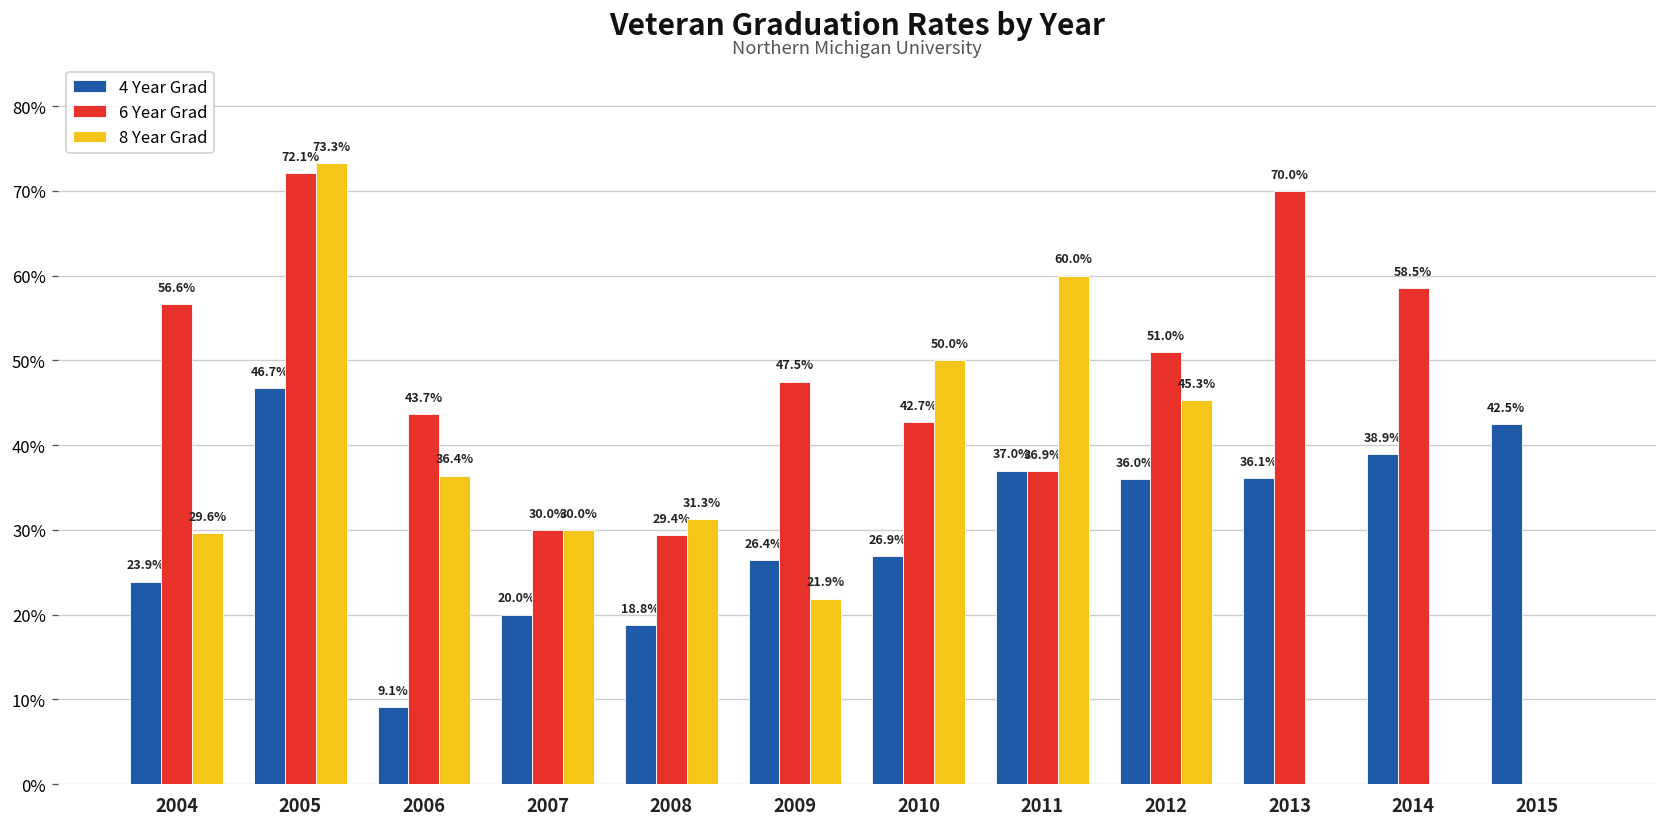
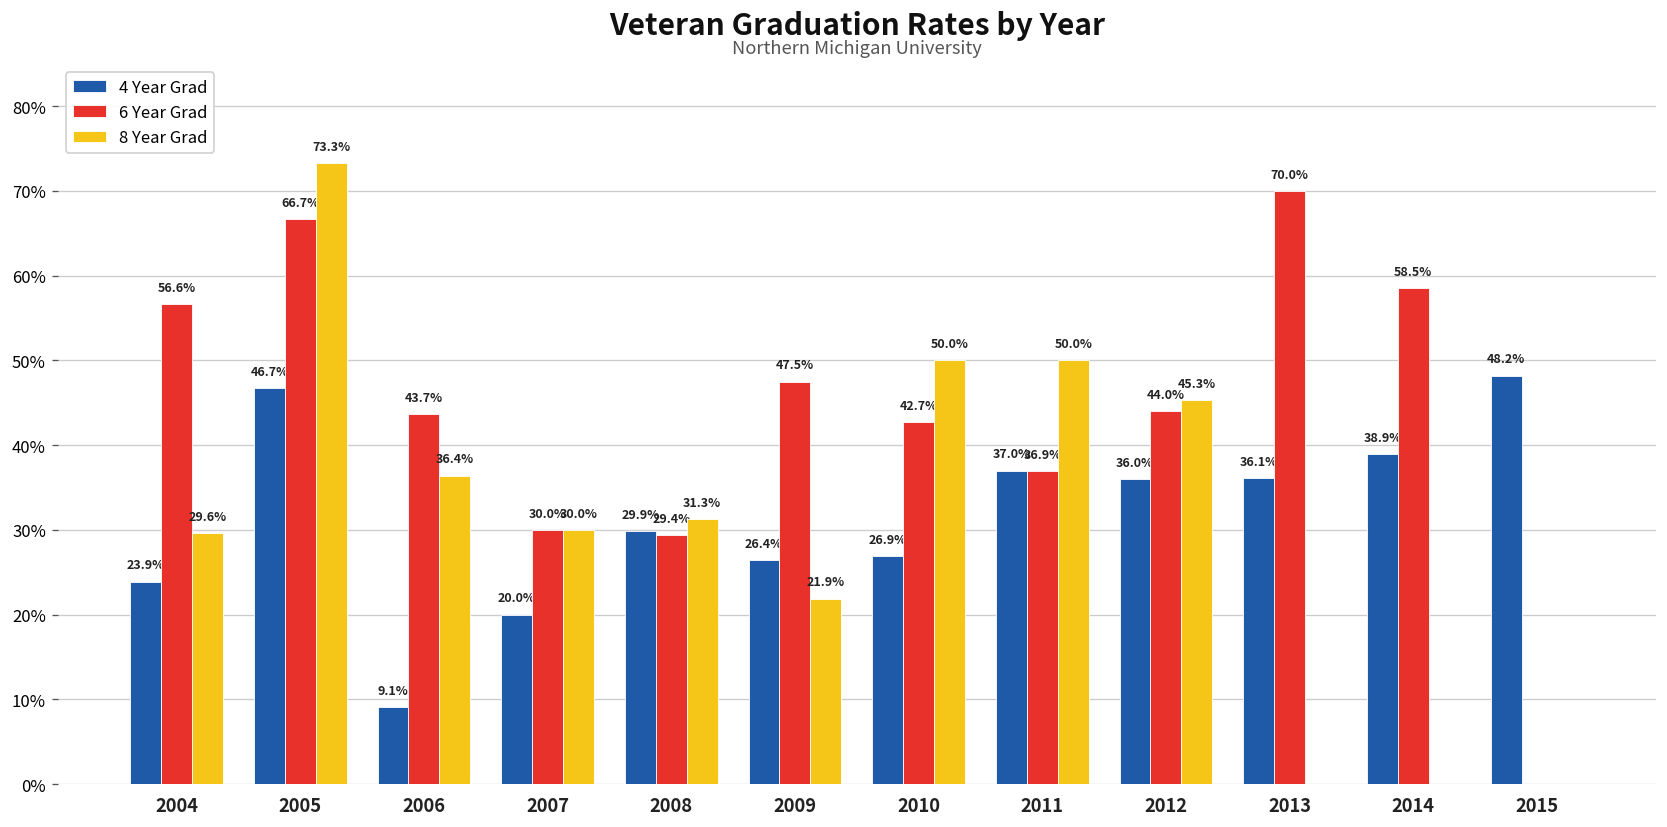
  {
    "4 Year Grad": {
      "2004": "23.9%",
      "2005": "46.7%",
      "2006": "9.1%",
      "2007": "20.0%",
-     "2008": "18.8%",
+     "2008": "29.9%",
      "2009": "26.4%",
      "2010": "26.9%",
      "2012": "36.0%",
      "2013": "36.1%",
      "2014": "38.9%",
-     "2015": "42.5%"
+     "2015": "48.2%"
    },
    "6 Year Grad": {
      "2004": "56.6%",
-     "2005": "72.1%",
+     "2005": "66.7%",
      "2006": "43.7%",
      "2008": "29.4%",
      "2009": "47.5%",
      "2010": "42.7%",
-     "2012": "51.0%",
+     "2012": "44.0%",
      "2013": "70.0%",
      "2014": "58.5%"
    },
    "8 Year Grad": {
      "2004": "29.6%",
      "2005": "73.3%",
      "2006": "36.4%",
      "2008": "31.3%",
      "2009": "21.9%",
      "2010": "50.0%",
-     "2011": "60.0%",
+     "2011": "50.0%",
      "2012": "45.3%"
    }
  }
